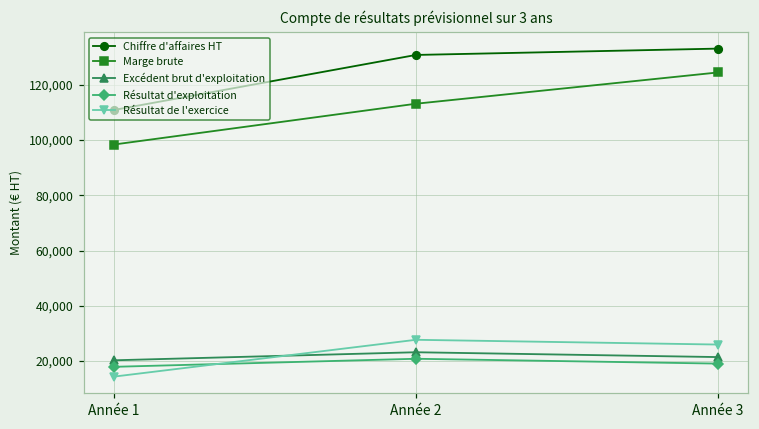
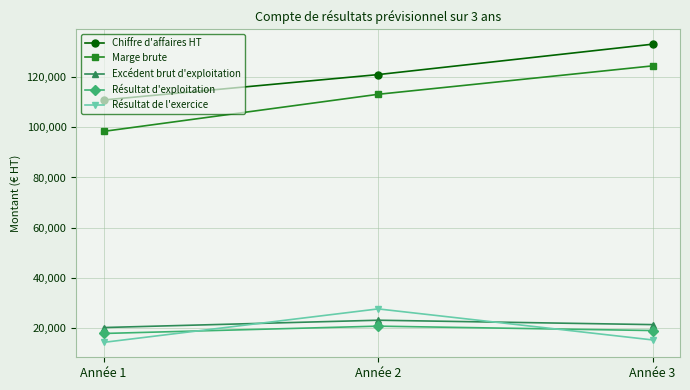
  {
    "Chiffre d'affaires HT": {
-     "Année 2": "131,000",
+     "Année 2": "121,000",
      "Année 3": "133,000"
    },
    "Résultat de l'exercice": {
      "Année 1": "14,000",
      "Année 2": "28,000",
-     "Année 3": "26,000"
+     "Année 3": "15,000"
    }
  }
